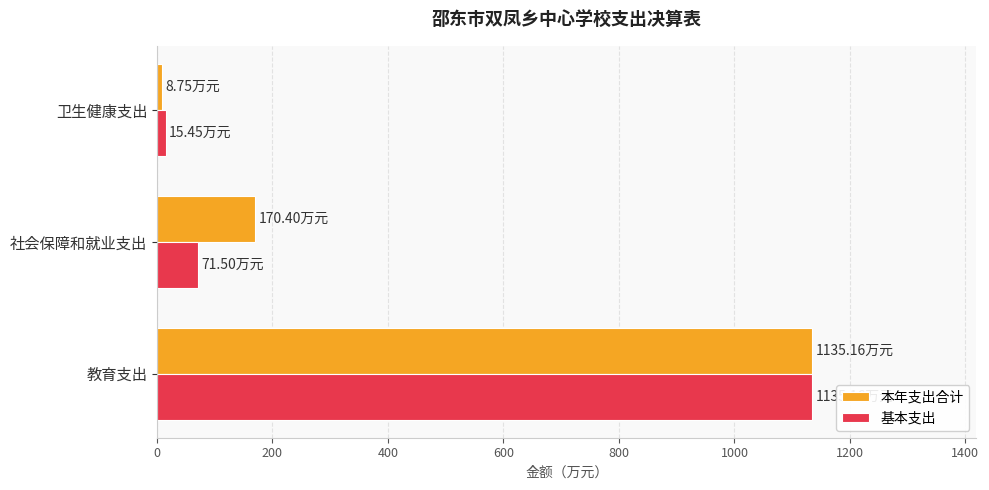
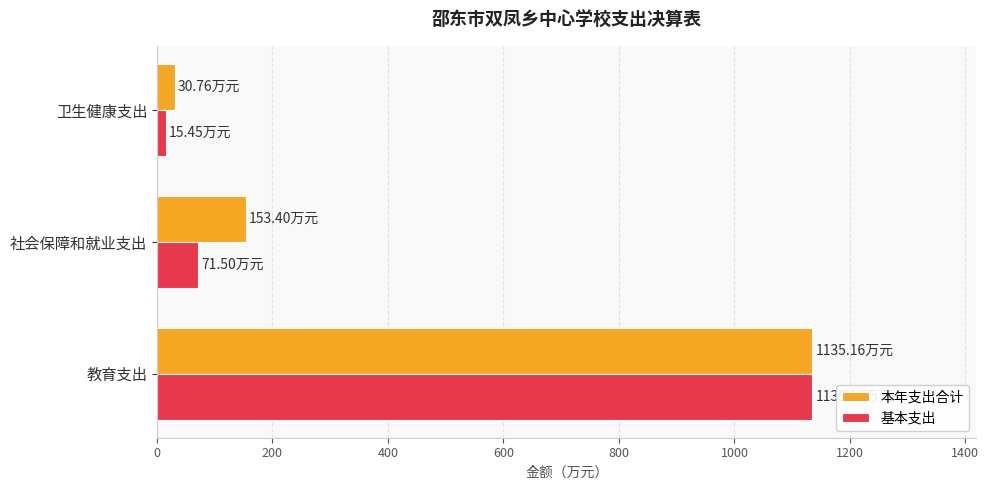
  {
    "本年支出合计": {
-     "卫生健康支出": 8.75,
-     "社会保障和就业支出": 170.40,
+     "卫生健康支出": 30.76,
+     "社会保障和就业支出": 153.40,
      "教育支出": 1135.16
    },
    "基本支出": {
      "卫生健康支出": 15.45,
      "社会保障和就业支出": 71.50
    }
  }
